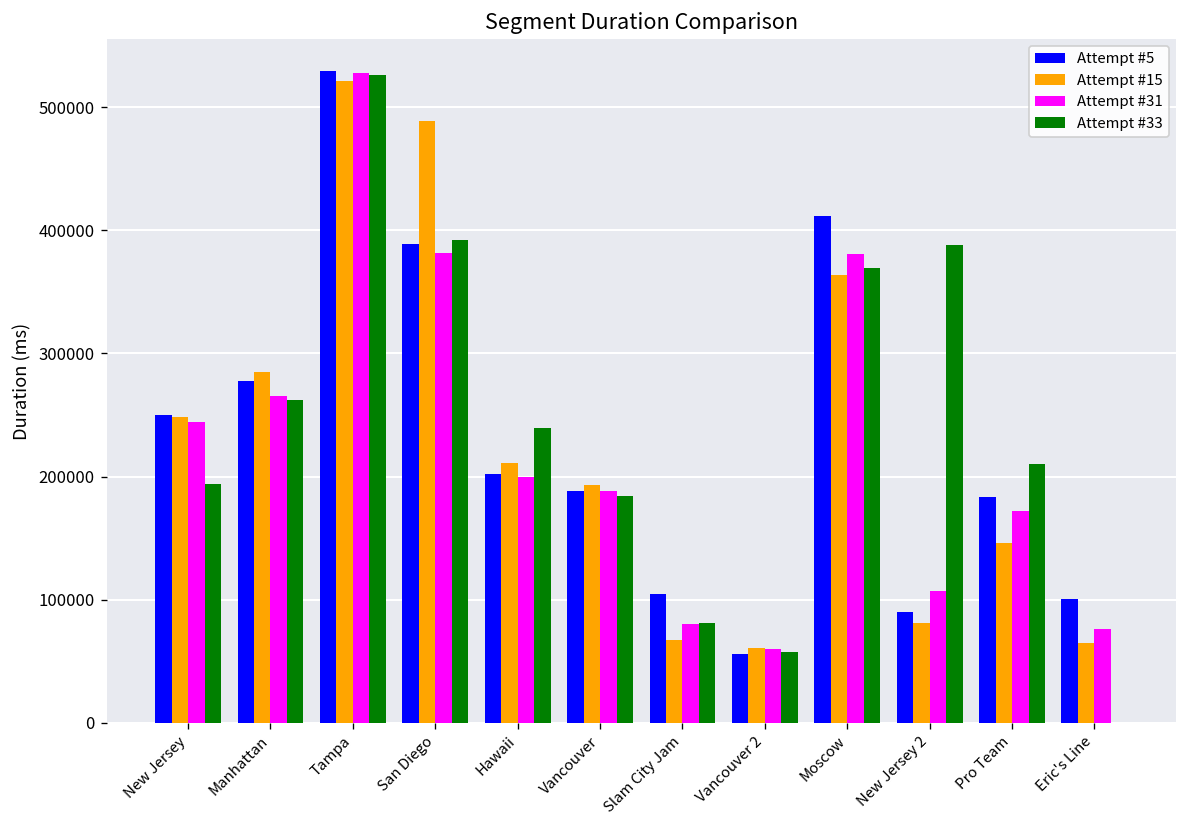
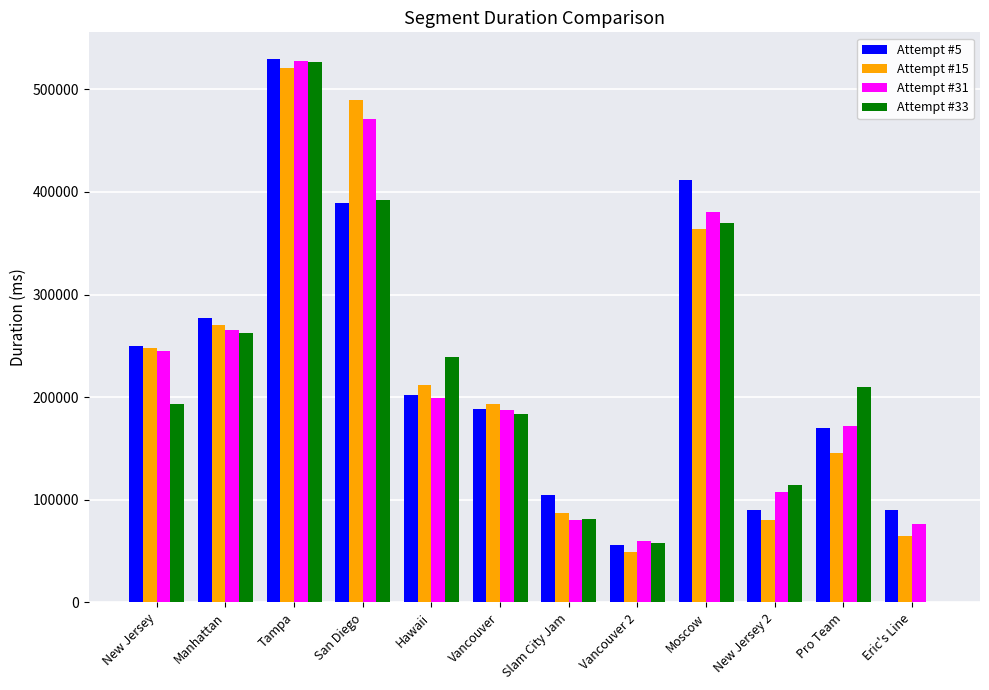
  {
    "Attempt #5": {
      "New Jersey": 250000,
      "Manhattan": 278000,
      "Tampa": 529000,
      "San Diego": 389000,
      "Hawaii": 202000,
      "Vancouver": 188000,
      "Slam City Jam": 104000,
      "Vancouver 2": 56000,
      "Moscow": 412000,
      "New Jersey 2": 90000,
-     "Pro Team": 183000,
-     "Eric's Line": 101000
+     "Pro Team": 170000,
+     "Eric's Line": 90000
    },
    "Attempt #15": {
      "New Jersey": 248000,
-     "Manhattan": 285000,
+     "Manhattan": 270000,
      "Tampa": 521000,
      "San Diego": 489000,
      "Hawaii": 211000,
      "Vancouver": 193000,
-     "Slam City Jam": 67000,
-     "Vancouver 2": 61000,
+     "Slam City Jam": 88000,
+     "Vancouver 2": 49000,
      "Moscow": 364000,
      "New Jersey 2": 81000,
      "Pro Team": 146000,
      "Eric's Line": 65000
    },
    "Attempt #31": {
      "New Jersey": 245000,
      "Manhattan": 266000,
      "Tampa": 528000,
-     "San Diego": 382000,
+     "San Diego": 471000,
      "Hawaii": 200000,
      "Vancouver": 188000,
      "Slam City Jam": 81000,
      "Vancouver 2": 60000,
      "Moscow": 381000,
      "New Jersey 2": 107000,
      "Pro Team": 172000,
      "Eric's Line": 76000
    },
    "Attempt #33": {
      "New Jersey": 194000,
      "Manhattan": 262000,
      "Tampa": 526000,
      "San Diego": 392000,
      "Hawaii": 239000,
      "Vancouver": 184000,
      "Slam City Jam": 81000,
      "Vancouver 2": 58000,
      "Moscow": 369000,
-     "New Jersey 2": 388000,
+     "New Jersey 2": 115000,
      "Pro Team": 210000,
      "Eric's Line": 0
    }
  }
